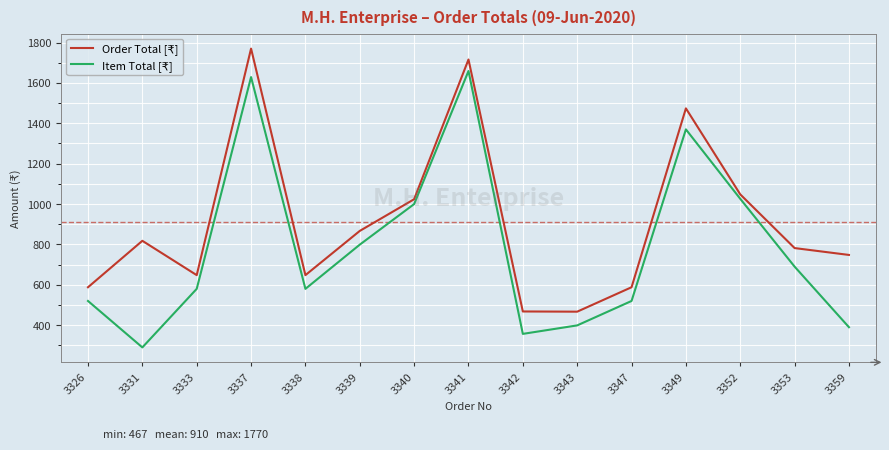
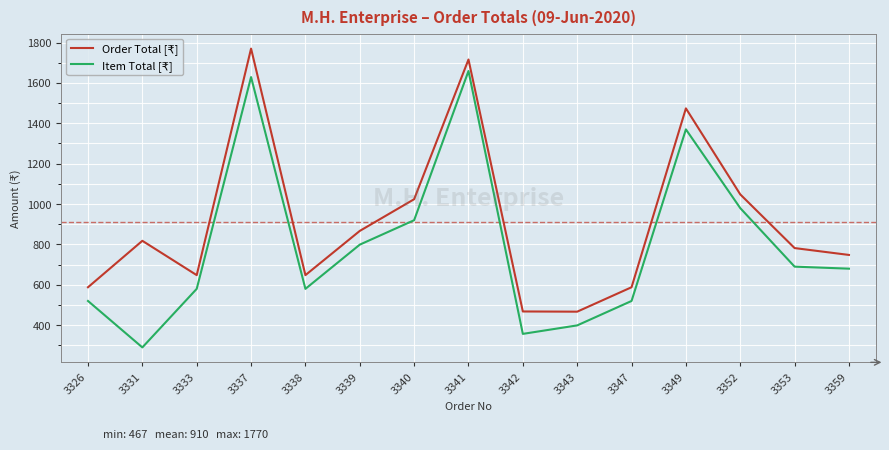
  {
    "Order Total [₹]": {
      "3326": 590,
      "3331": 820,
      "3333": 650,
      "3337": 1770,
      "3338": 650,
      "3339": 870,
      "3340": 1020,
      "3341": 1720,
      "3342": 470,
      "3343": 470,
      "3347": 590,
      "3349": 1470,
      "3352": 1050,
      "3353": 780,
      "3359": 750
    },
    "Item Total [₹]": {
      "3326": 520,
      "3331": 290,
      "3333": 580,
      "3337": 1630,
      "3338": 580,
      "3339": 800,
-     "3340": 1000,
+     "3340": 920,
      "3341": 1660,
      "3342": 360,
      "3343": 400,
      "3347": 520,
      "3349": 1370,
-     "3352": 1030,
+     "3352": 980,
      "3353": 690,
-     "3359": 390
+     "3359": 680
    }
  }
